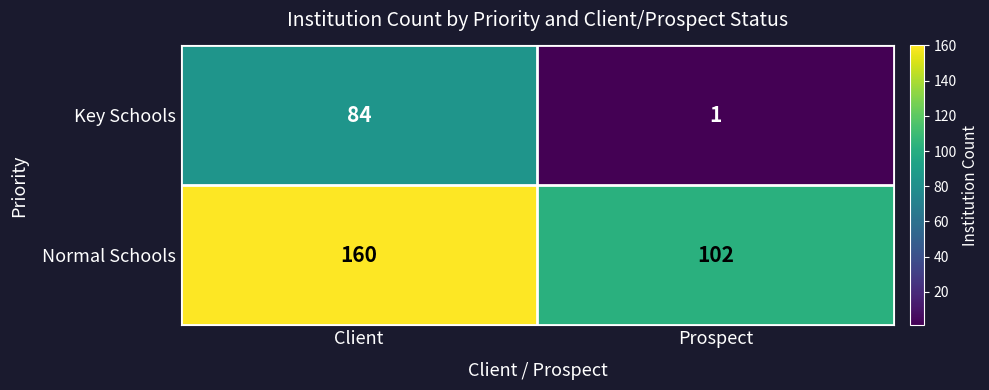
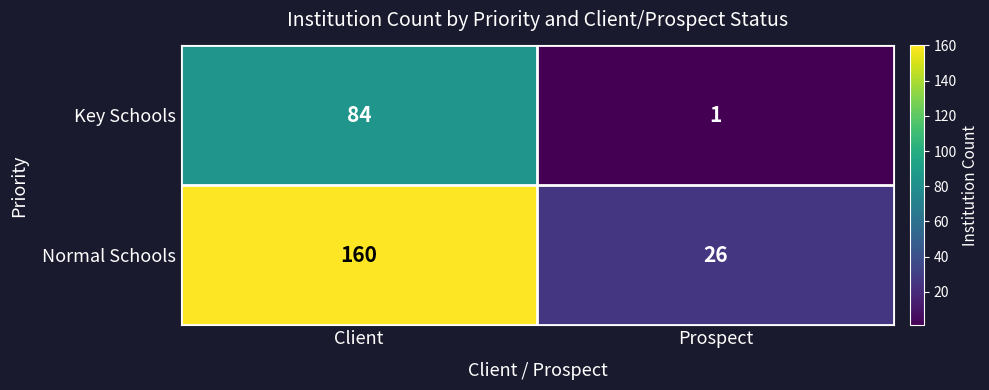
  {
    "Key Schools": {
      "Client": 84,
      "Prospect": 1
    },
    "Normal Schools": {
      "Client": 160,
-     "Prospect": 102
+     "Prospect": 26
    }
  }
